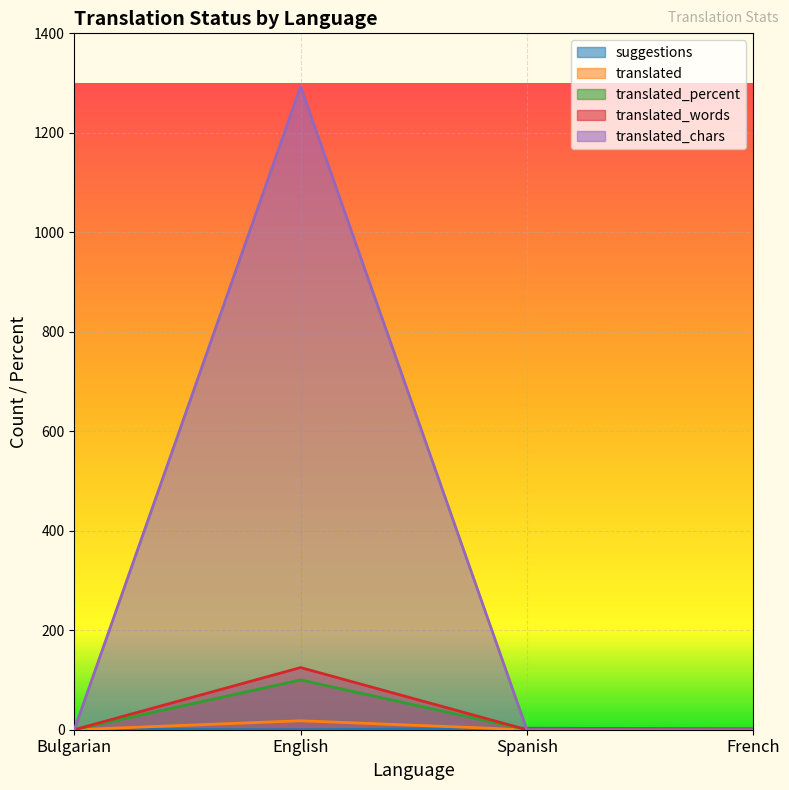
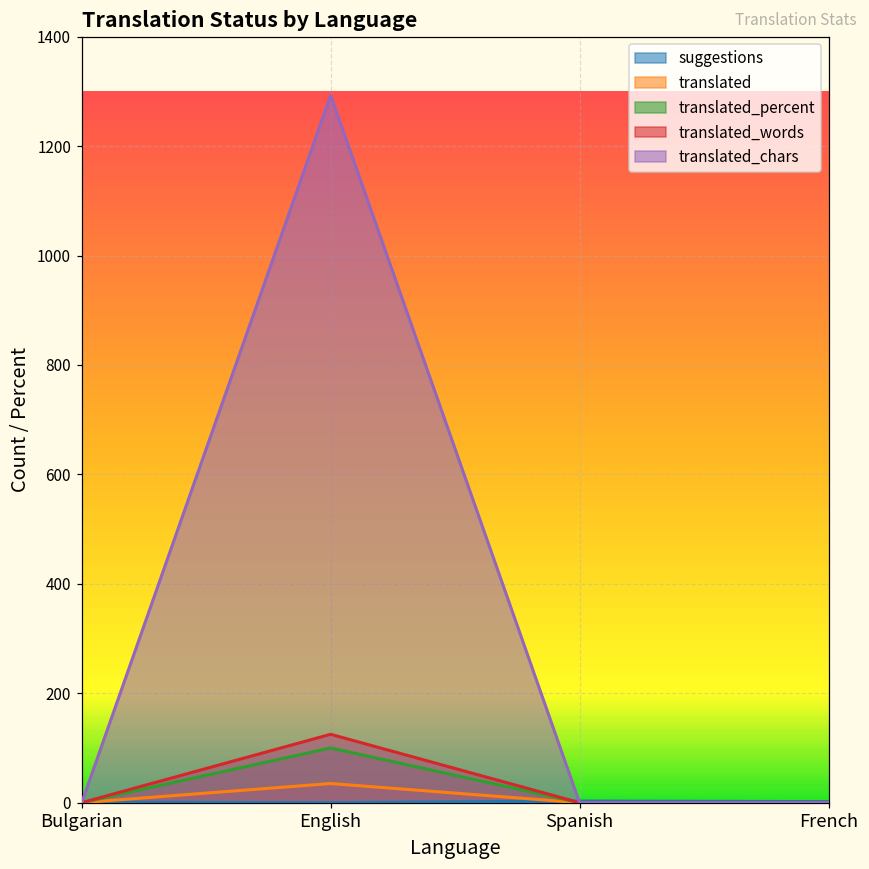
  {
    "suggestions": {
      "English": 0
    },
    "translated": {
-     "English": 20
+     "English": 40
    },
    "translated_percent": {
      "English": 100
    },
    "translated_words": {
      "English": 130
    },
    "translated_chars": {
      "English": 1290
    }
  }
